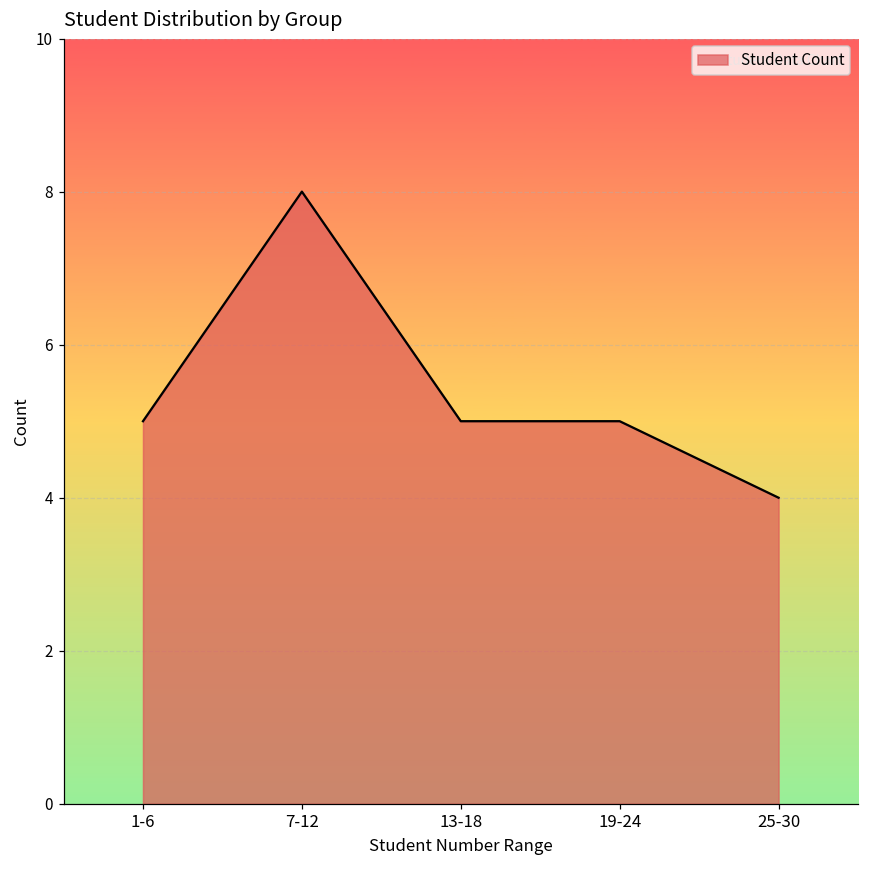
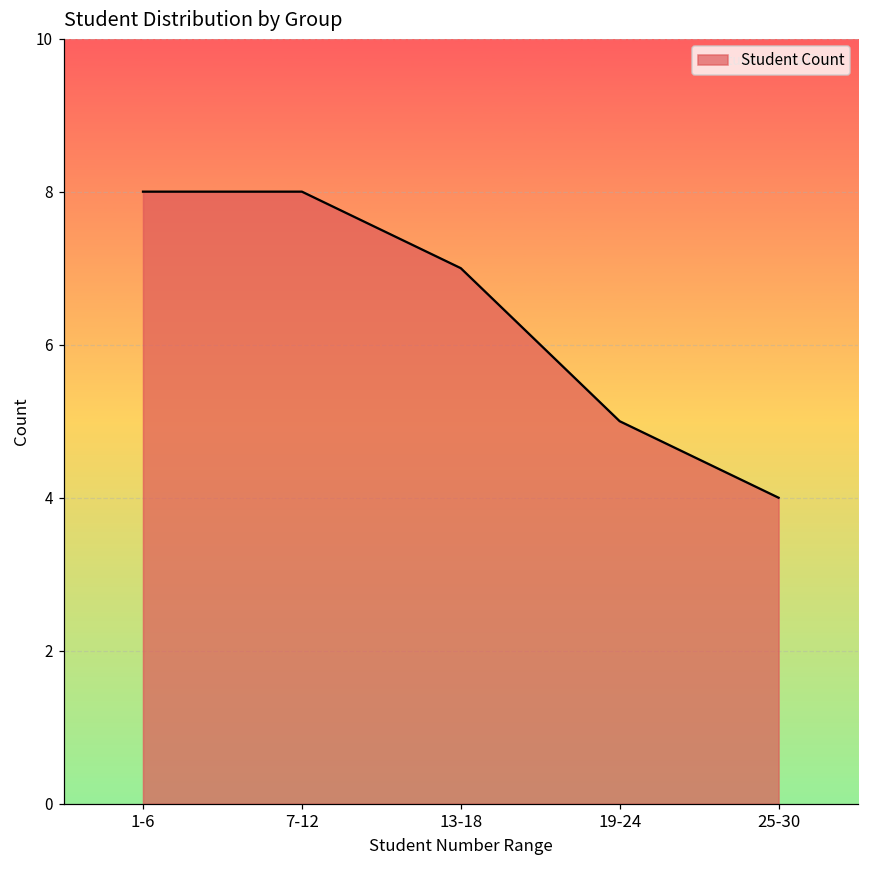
  {
-   "1-6": 5,
+   "1-6": 8,
    "7-12": 8,
-   "13-18": 5,
+   "13-18": 7,
    "19-24": 5,
    "25-30": 4
  }
